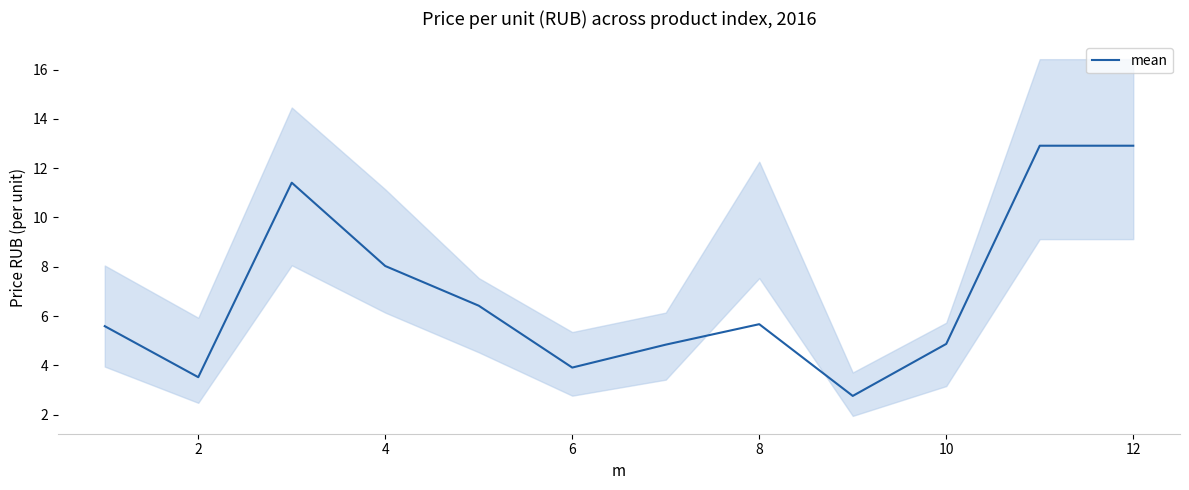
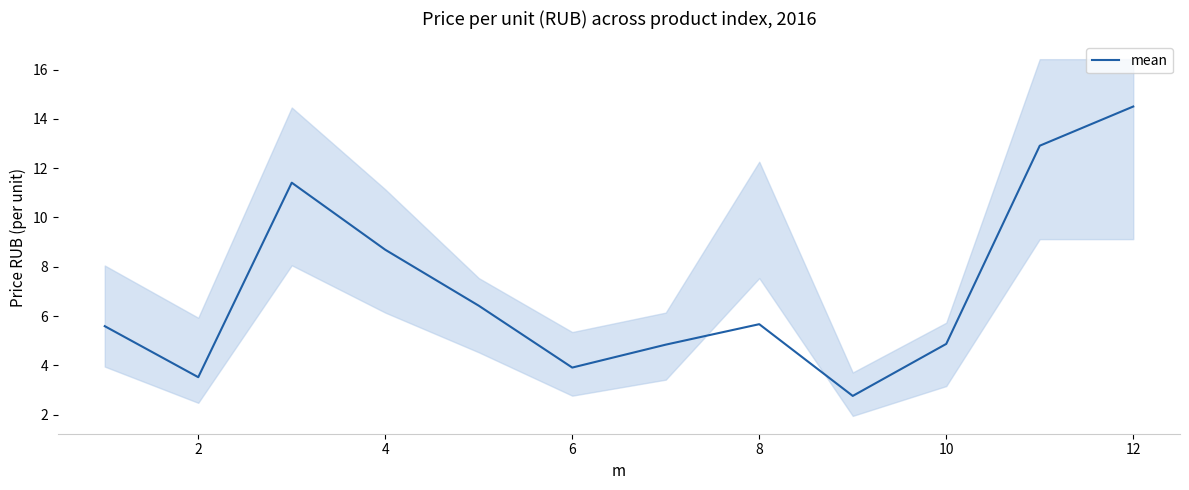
  {
    "mean": {
      "2": 3.5,
-     "4": 8.0,
+     "4": 8.7,
      "6": 3.9,
      "8": 5.7,
      "10": 4.9,
-     "12": 12.9
+     "12": 14.5
    }
  }
